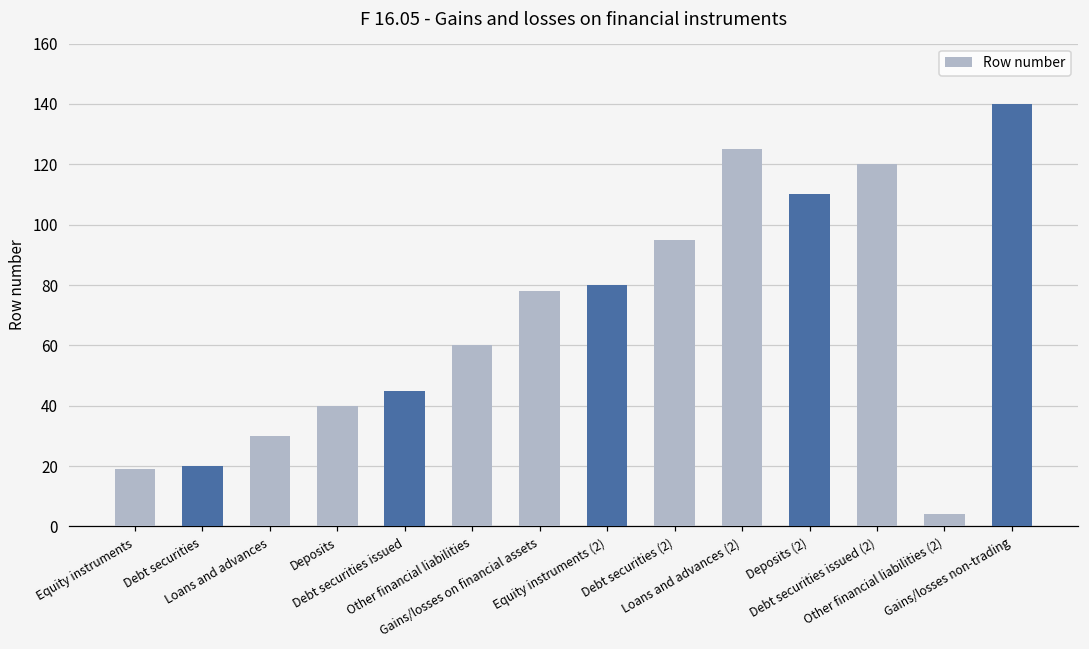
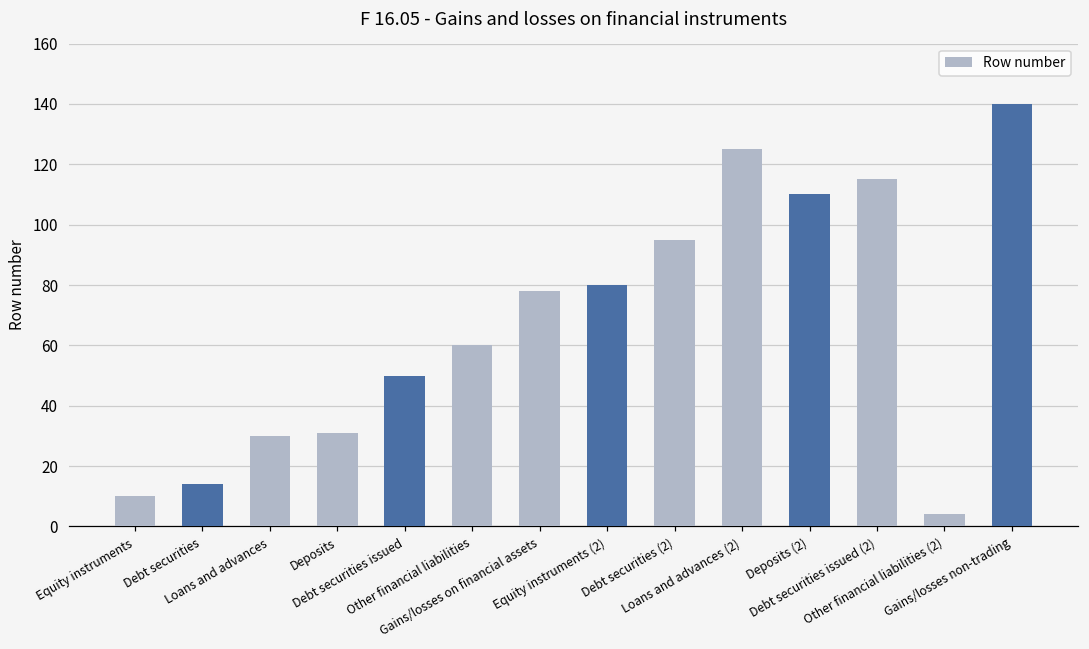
  {
-   "Equity instruments": 19,
-   "Debt securities": 20,
+   "Equity instruments": 10,
+   "Debt securities": 14,
    "Loans and advances": 30,
-   "Deposits": 40,
-   "Debt securities issued": 45,
+   "Deposits": 31,
+   "Debt securities issued": 50,
    "Other financial liabilities": 60,
    "Gains/losses on financial assets": 78,
    "Equity instruments (2)": 80,
    "Debt securities (2)": 95,
    "Loans and advances (2)": 125,
    "Deposits (2)": 110,
-   "Debt securities issued (2)": 120,
+   "Debt securities issued (2)": 115,
    "Other financial liabilities (2)": 4,
    "Gains/losses non-trading": 140
  }
